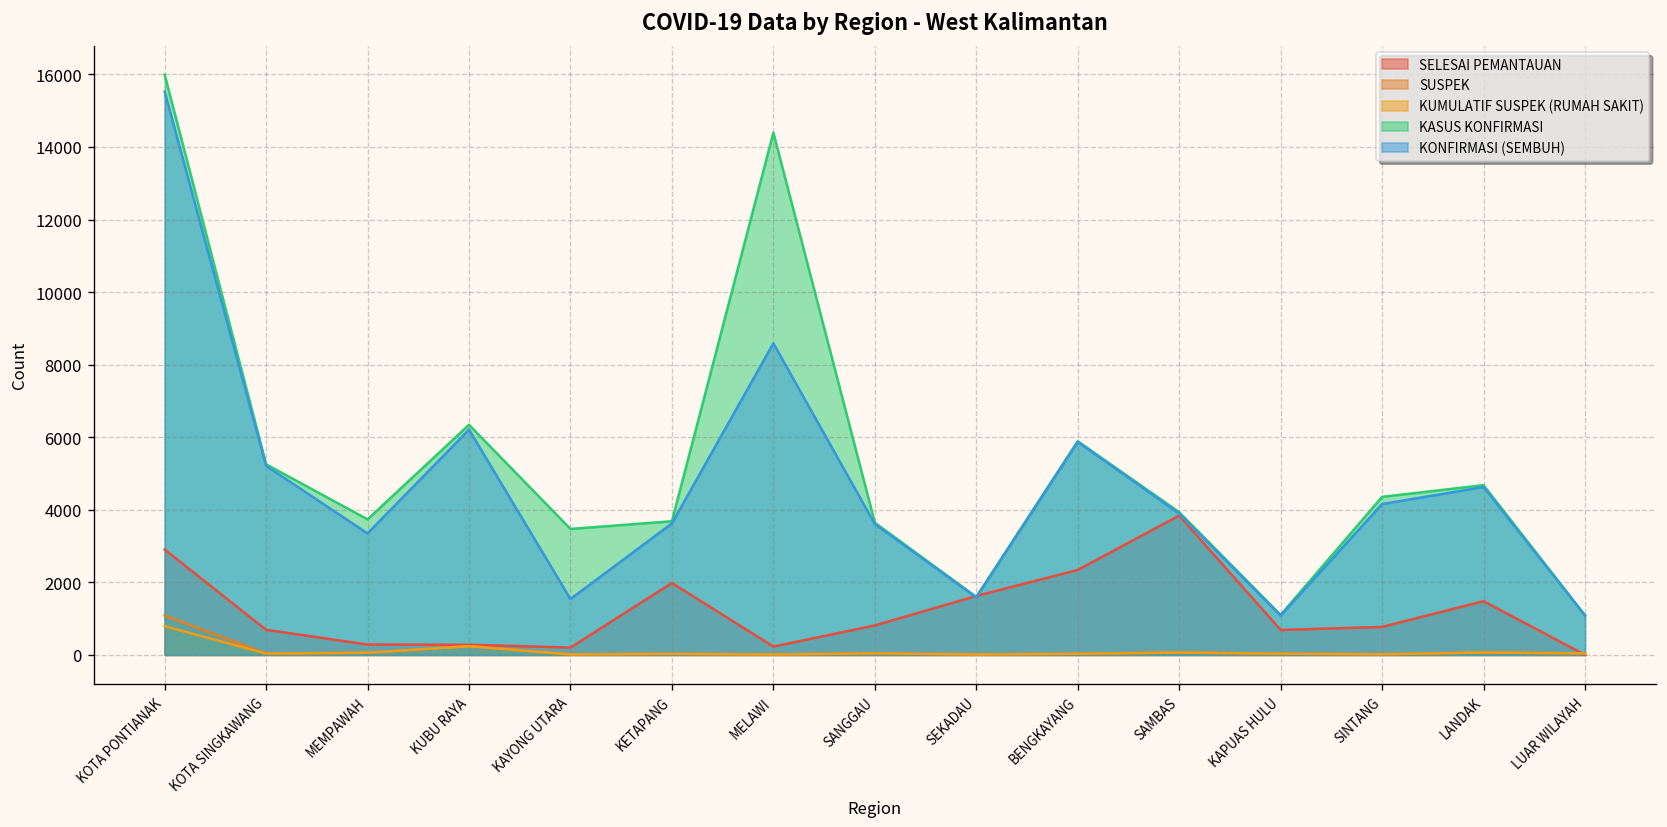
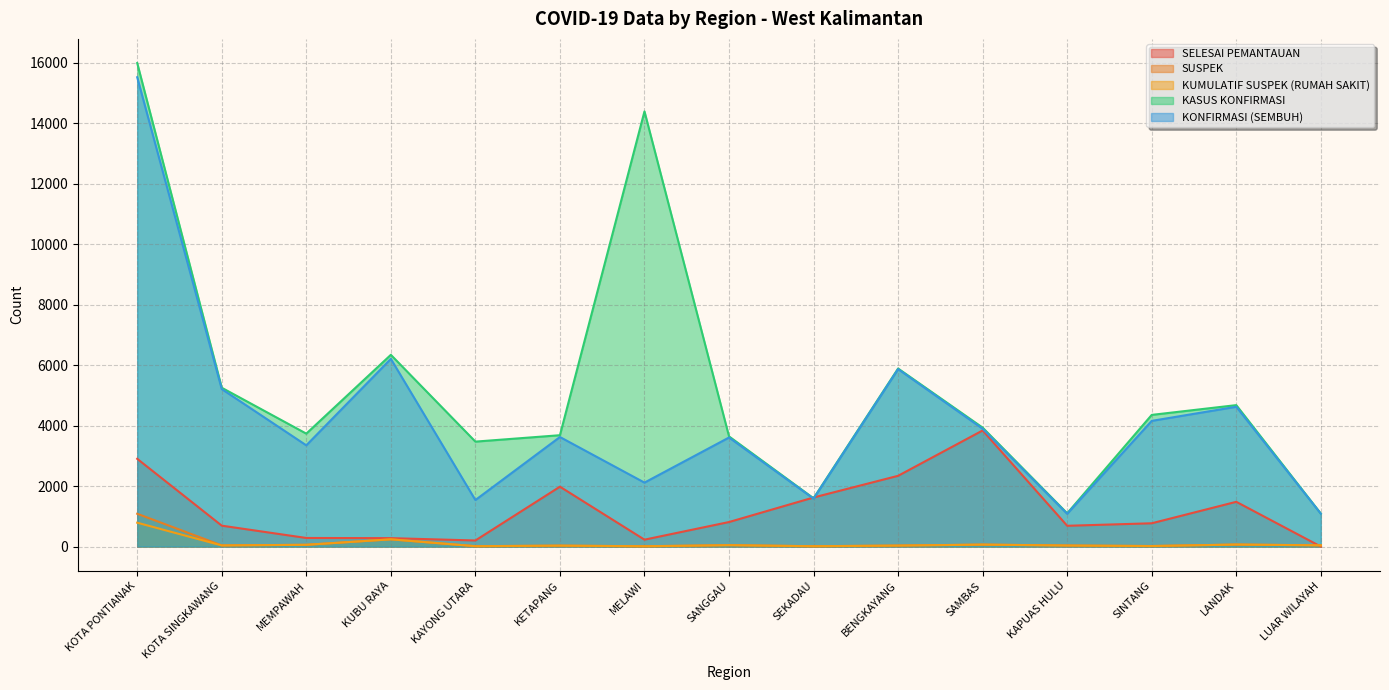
  {
    "KASUS KONFIRMASI": {
      "KOTA PONTIANAK": 16000,
      "MEMPAWAH": 3700,
      "KUBU RAYA": 6300,
      "KAYONG UTARA": 3500,
      "MELAWI": 14400,
      "SINTANG": 4400
    },
    "KONFIRMASI (SEMBUH)": {
      "KOTA PONTIANAK": 15500,
      "MEMPAWAH": 3300,
      "KUBU RAYA": 6200,
      "KAYONG UTARA": 1500,
-     "MELAWI": 8600,
+     "MELAWI": 2100,
      "SINTANG": 4200
    }
  }
